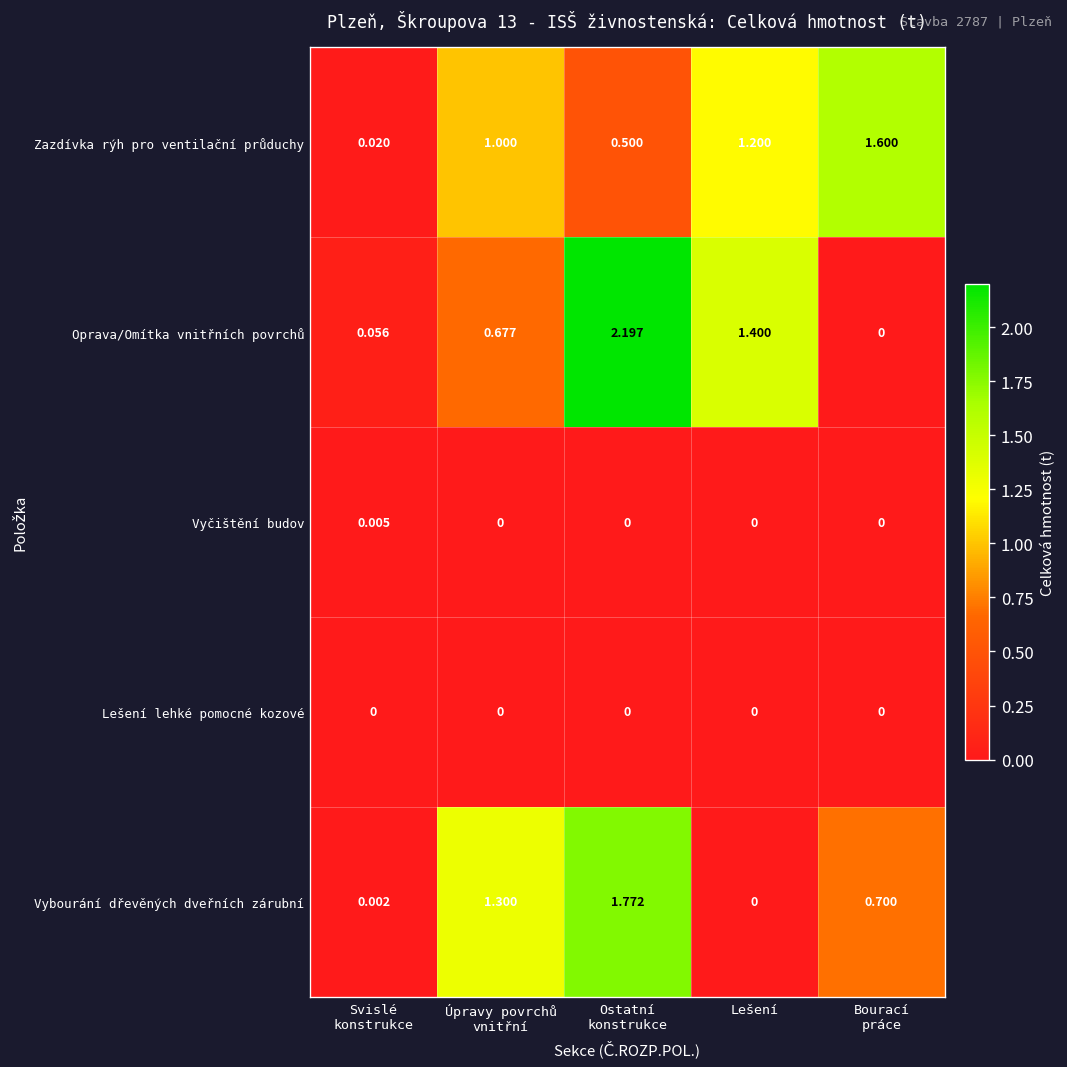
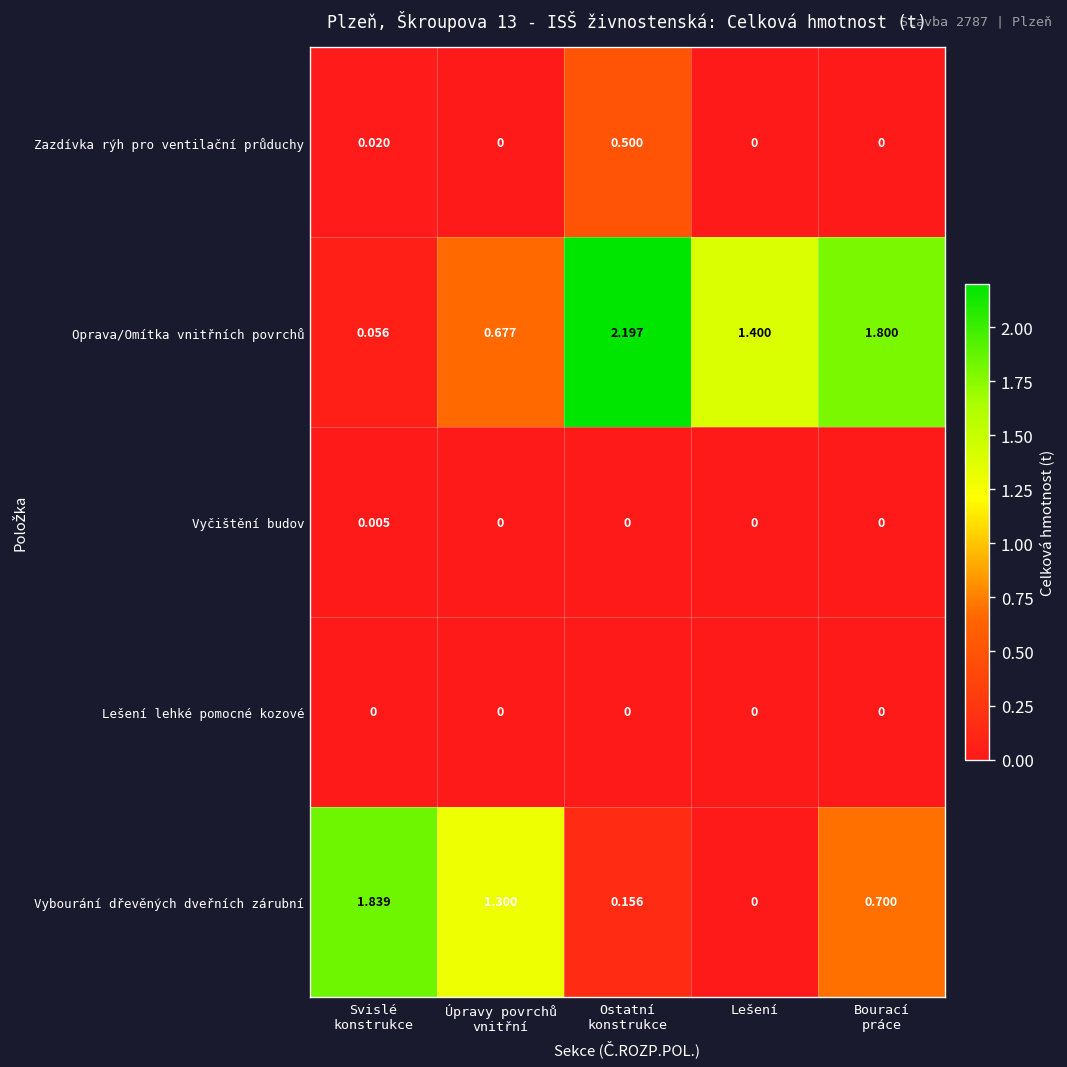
  {
    "Zazdívka rýh pro ventilační průduchy": {
      "Svislé konstrukce": 0.020,
-     "Úpravy povrchů vnitřní": 1.000,
+     "Úpravy povrchů vnitřní": 0,
      "Ostatní konstrukce": 0.500,
-     "Lešení": 1.200,
-     "Bourací práce": 1.600
+     "Lešení": 0,
+     "Bourací práce": 0
    },
    "Oprava/Omítka vnitřních povrchů": {
      "Svislé konstrukce": 0.056,
      "Úpravy povrchů vnitřní": 0.677,
      "Ostatní konstrukce": 2.197,
      "Lešení": 1.400,
-     "Bourací práce": 0
+     "Bourací práce": 1.800
    },
    "Vyčištění budov": {
      "Svislé konstrukce": 0.005,
      "Úpravy povrchů vnitřní": 0,
      "Ostatní konstrukce": 0,
      "Lešení": 0,
      "Bourací práce": 0
    },
    "Lešení lehké pomocné kozové": {
      "Svislé konstrukce": 0,
      "Úpravy povrchů vnitřní": 0,
      "Ostatní konstrukce": 0,
      "Lešení": 0,
      "Bourací práce": 0
    },
    "Vybourání dřevěných dveřních zárubní": {
-     "Svislé konstrukce": 0.002,
+     "Svislé konstrukce": 1.839,
      "Úpravy povrchů vnitřní": 1.300,
-     "Ostatní konstrukce": 1.772,
+     "Ostatní konstrukce": 0.156,
      "Lešení": 0,
      "Bourací práce": 0.700
    }
  }
